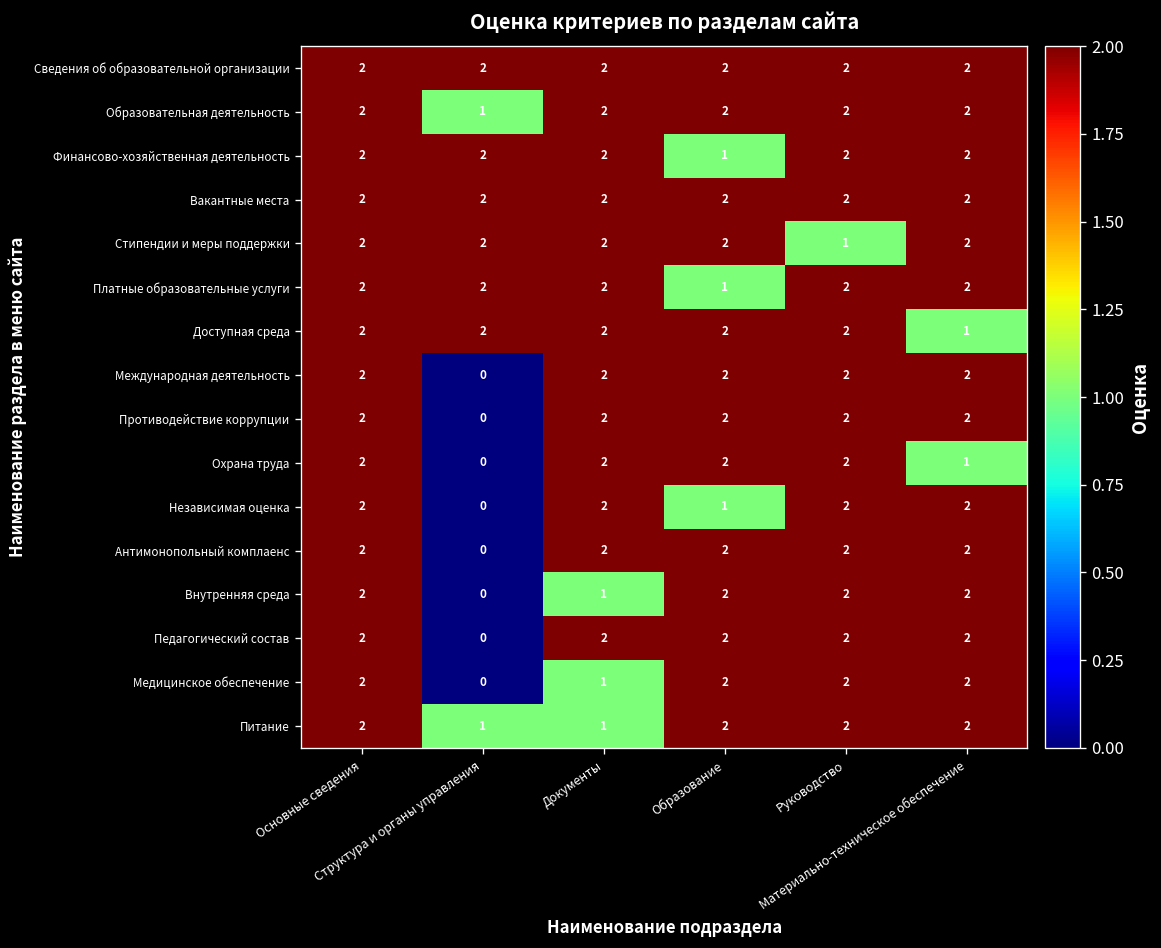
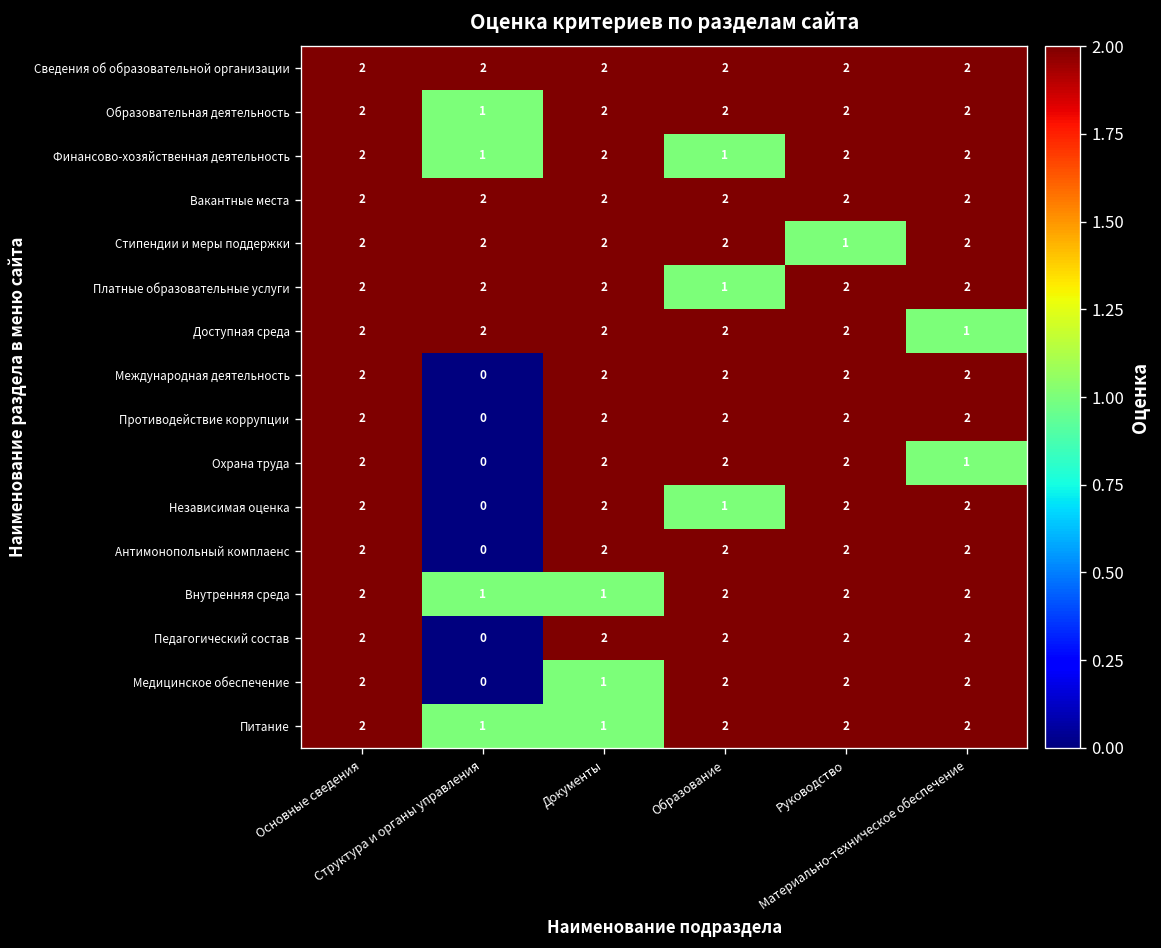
  {
    "Сведения об образовательной организации": {
      "Основные сведения": 2,
      "Структура и органы управления": 2,
      "Документы": 2,
      "Образование": 2,
      "Руководство": 2,
      "Материально-техническое обеспечение": 2
    },
    "Образовательная деятельность": {
      "Основные сведения": 2,
      "Структура и органы управления": 1,
      "Документы": 2,
      "Образование": 2,
      "Руководство": 2,
      "Материально-техническое обеспечение": 2
    },
    "Финансово-хозяйственная деятельность": {
      "Основные сведения": 2,
-     "Структура и органы управления": 2,
+     "Структура и органы управления": 1,
      "Документы": 2,
      "Образование": 1,
      "Руководство": 2,
      "Материально-техническое обеспечение": 2
    },
    "Вакантные места": {
      "Основные сведения": 2,
      "Структура и органы управления": 2,
      "Документы": 2,
      "Образование": 2,
      "Руководство": 2,
      "Материально-техническое обеспечение": 2
    },
    "Стипендии и меры поддержки": {
      "Основные сведения": 2,
      "Структура и органы управления": 2,
      "Документы": 2,
      "Образование": 2,
      "Руководство": 1,
      "Материально-техническое обеспечение": 2
    },
    "Платные образовательные услуги": {
      "Основные сведения": 2,
      "Структура и органы управления": 2,
      "Документы": 2,
      "Образование": 1,
      "Руководство": 2,
      "Материально-техническое обеспечение": 2
    },
    "Доступная среда": {
      "Основные сведения": 2,
      "Структура и органы управления": 2,
      "Документы": 2,
      "Образование": 2,
      "Руководство": 2,
      "Материально-техническое обеспечение": 1
    },
    "Международная деятельность": {
      "Основные сведения": 2,
      "Структура и органы управления": 0,
      "Документы": 2,
      "Образование": 2,
      "Руководство": 2,
      "Материально-техническое обеспечение": 2
    },
    "Противодействие коррупции": {
      "Основные сведения": 2,
      "Структура и органы управления": 0,
      "Документы": 2,
      "Образование": 2,
      "Руководство": 2,
      "Материально-техническое обеспечение": 2
    },
    "Охрана труда": {
      "Основные сведения": 2,
      "Структура и органы управления": 0,
      "Документы": 2,
      "Образование": 2,
      "Руководство": 2,
      "Материально-техническое обеспечение": 1
    },
    "Независимая оценка": {
      "Основные сведения": 2,
      "Структура и органы управления": 0,
      "Документы": 2,
      "Образование": 1,
      "Руководство": 2,
      "Материально-техническое обеспечение": 2
    },
    "Антимонопольный комплаенс": {
      "Основные сведения": 2,
      "Структура и органы управления": 0,
      "Документы": 2,
      "Образование": 2,
      "Руководство": 2,
      "Материально-техническое обеспечение": 2
    },
    "Внутренняя среда": {
      "Основные сведения": 2,
-     "Структура и органы управления": 0,
+     "Структура и органы управления": 1,
      "Документы": 1,
      "Образование": 2,
      "Руководство": 2,
      "Материально-техническое обеспечение": 2
    },
    "Педагогический состав": {
      "Основные сведения": 2,
      "Структура и органы управления": 0,
      "Документы": 2,
      "Образование": 2,
      "Руководство": 2,
      "Материально-техническое обеспечение": 2
    },
    "Медицинское обеспечение": {
      "Основные сведения": 2,
      "Структура и органы управления": 0,
      "Документы": 1,
      "Образование": 2,
      "Руководство": 2,
      "Материально-техническое обеспечение": 2
    },
    "Питание": {
      "Основные сведения": 2,
      "Структура и органы управления": 1,
      "Документы": 1,
      "Образование": 2,
      "Руководство": 2,
      "Материально-техническое обеспечение": 2
    }
  }
